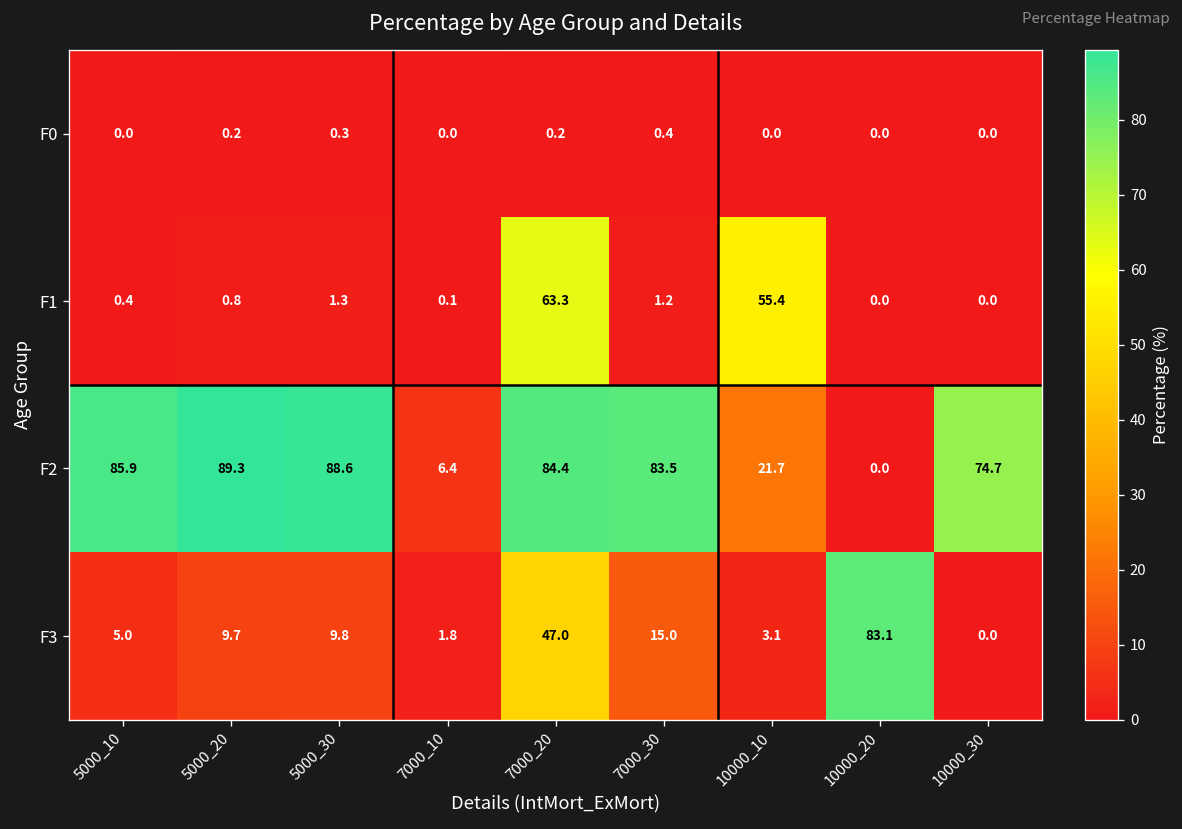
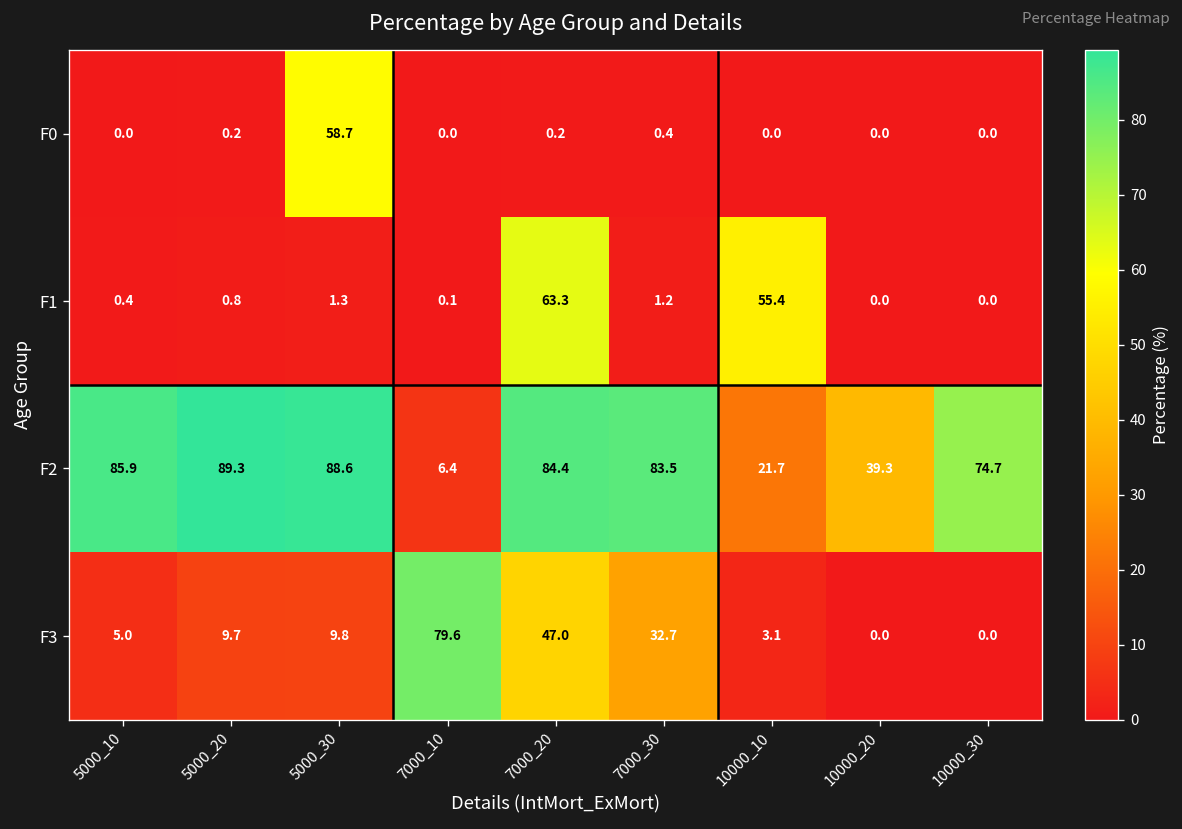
  {
    "F0": {
      "5000_10": 0.0,
      "5000_20": 0.2,
-     "5000_30": 0.3,
+     "5000_30": 58.7,
      "7000_10": 0.0,
      "7000_20": 0.2,
      "7000_30": 0.4,
      "10000_10": 0.0,
      "10000_20": 0.0,
      "10000_30": 0.0
    },
    "F1": {
      "5000_10": 0.4,
      "5000_20": 0.8,
      "5000_30": 1.3,
      "7000_10": 0.1,
      "7000_20": 63.3,
      "7000_30": 1.2,
      "10000_10": 55.4,
      "10000_20": 0.0,
      "10000_30": 0.0
    },
    "F2": {
      "5000_10": 85.9,
      "5000_20": 89.3,
      "5000_30": 88.6,
      "7000_10": 6.4,
      "7000_20": 84.4,
      "7000_30": 83.5,
      "10000_10": 21.7,
-     "10000_20": 0.0,
+     "10000_20": 39.3,
      "10000_30": 74.7
    },
    "F3": {
      "5000_10": 5.0,
      "5000_20": 9.7,
      "5000_30": 9.8,
-     "7000_10": 1.8,
+     "7000_10": 79.6,
      "7000_20": 47.0,
-     "7000_30": 15.0,
+     "7000_30": 32.7,
      "10000_10": 3.1,
-     "10000_20": 83.1,
+     "10000_20": 0.0,
      "10000_30": 0.0
    }
  }
